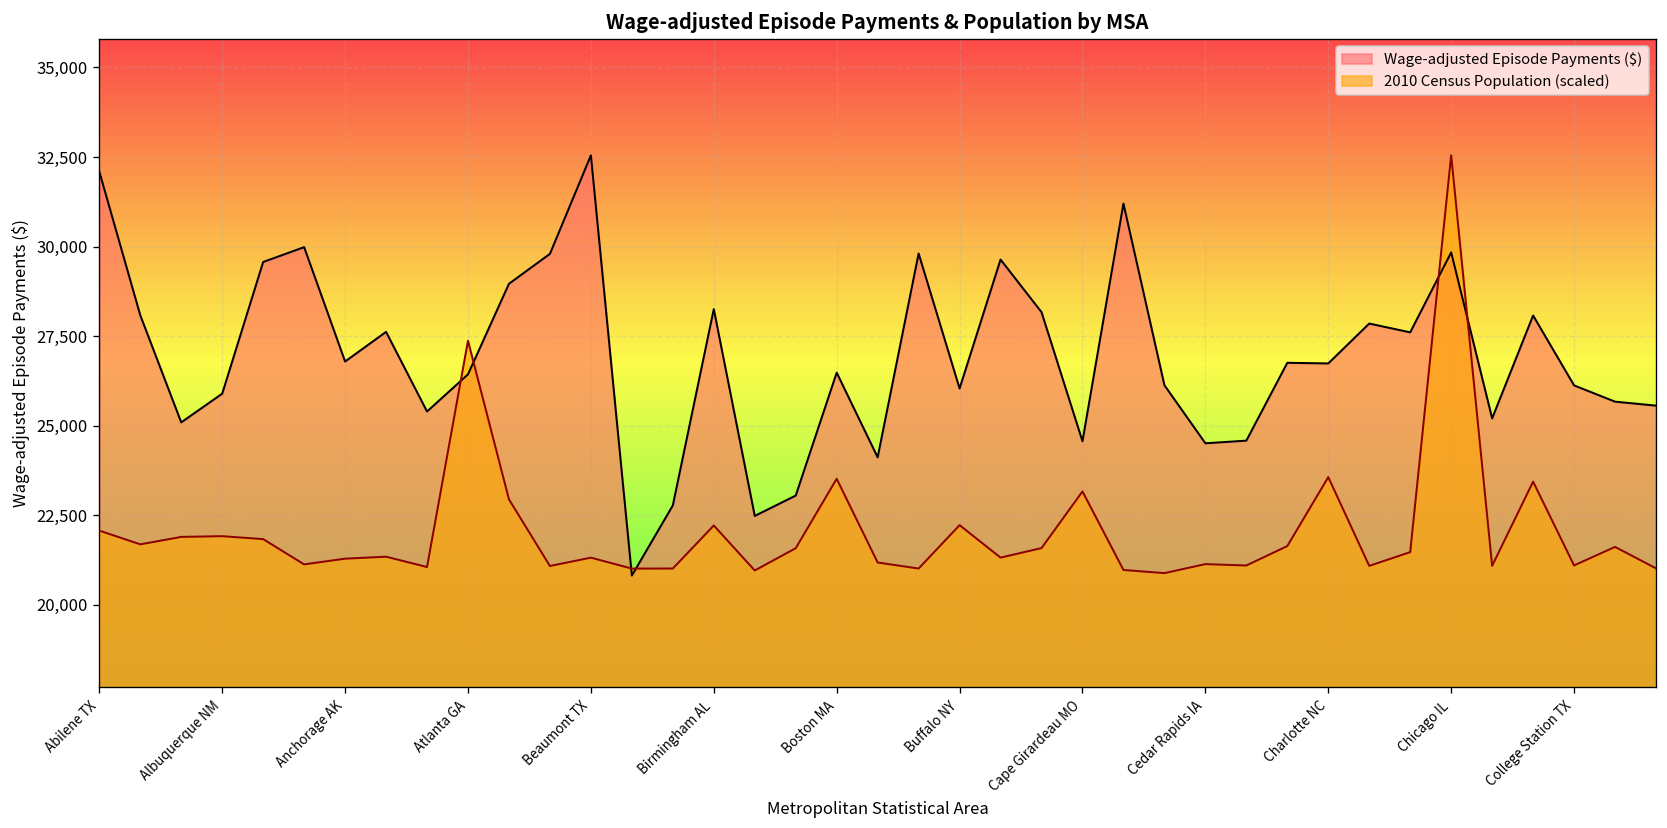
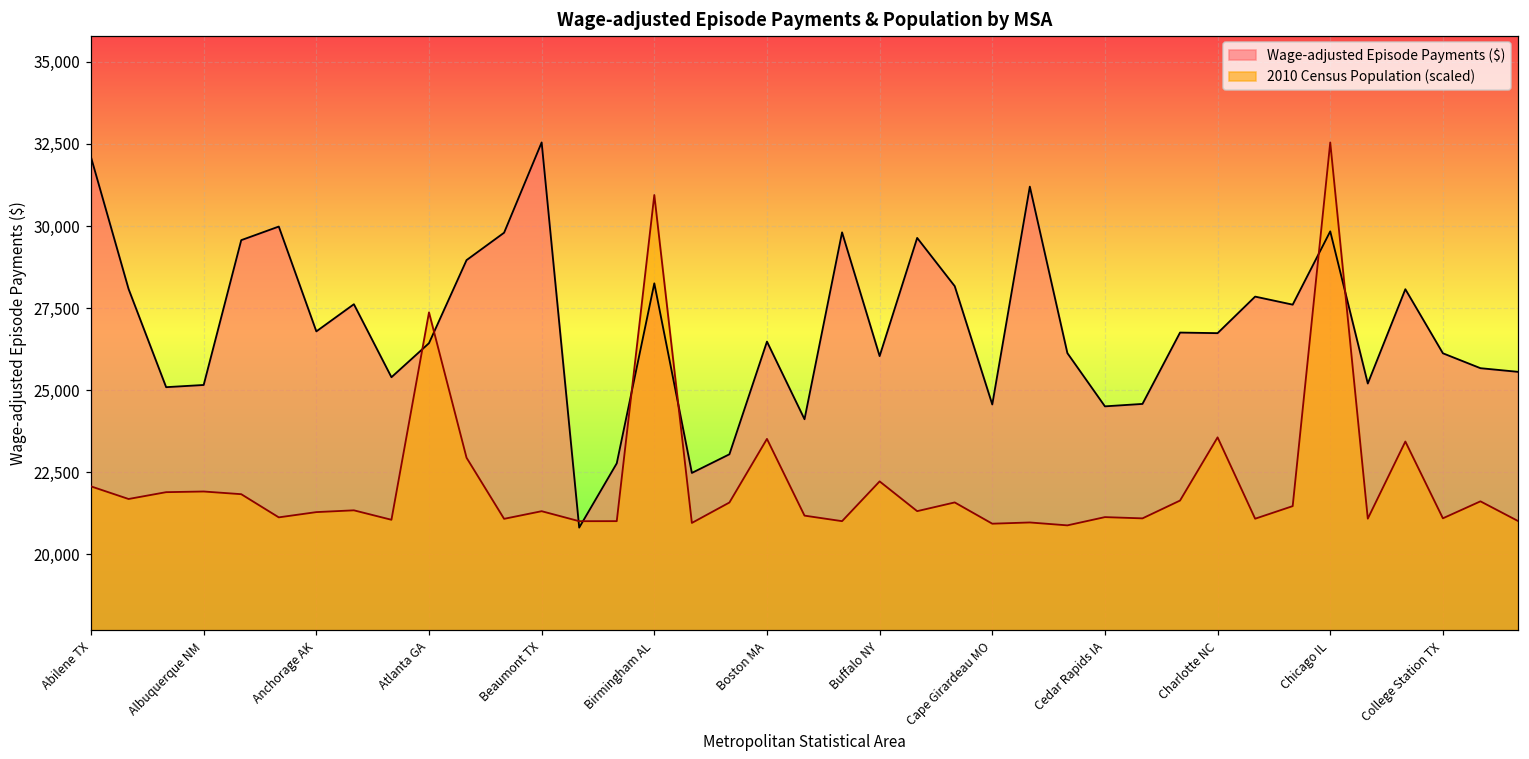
  {
    "Wage-adjusted Episode Payments ($)": {
      "Abilene TX": "32,100",
-     "Albuquerque NM": "25,900",
+     "Albuquerque NM": "25,200",
      "Anchorage AK": "26,800",
      "Atlanta GA": "26,400",
      "Beaumont TX": "32,500",
      "Birmingham AL": "28,300",
      "Boston MA": "26,500",
      "Buffalo NY": "26,000",
      "Cape Girardeau MO": "24,600",
      "Cedar Rapids IA": "24,500",
      "Charlotte NC": "26,700",
      "Chicago IL": "29,800",
      "College Station TX": "26,100"
    },
    "2010 Census Population (scaled)": {
      "Abilene TX": "22,100",
      "Albuquerque NM": "21,900",
      "Anchorage AK": "21,300",
      "Atlanta GA": "27,400",
      "Beaumont TX": "21,300",
-     "Birmingham AL": "22,200",
+     "Birmingham AL": "30,900",
      "Boston MA": "23,500",
      "Buffalo NY": "22,200",
-     "Cape Girardeau MO": "23,200",
+     "Cape Girardeau MO": "20,900",
      "Cedar Rapids IA": "21,100",
      "Charlotte NC": "23,600",
      "Chicago IL": "32,500",
      "College Station TX": "21,100"
    }
  }
